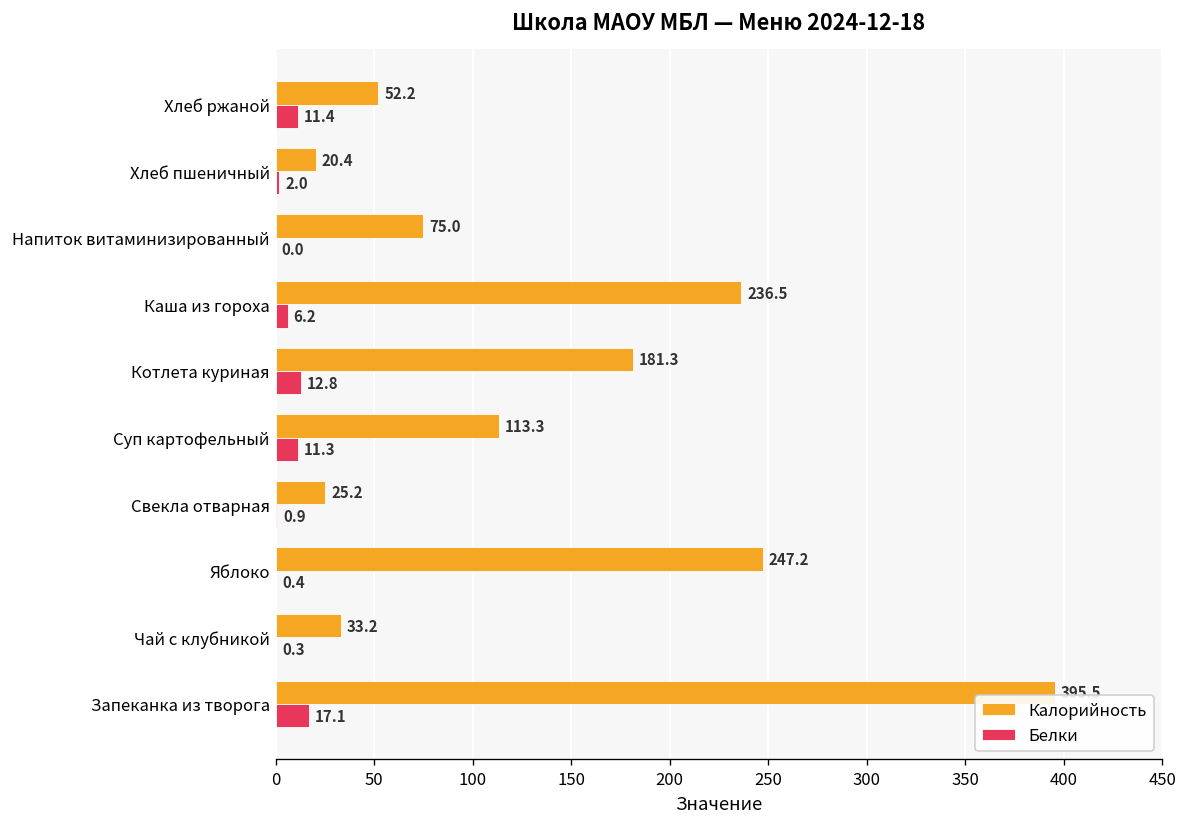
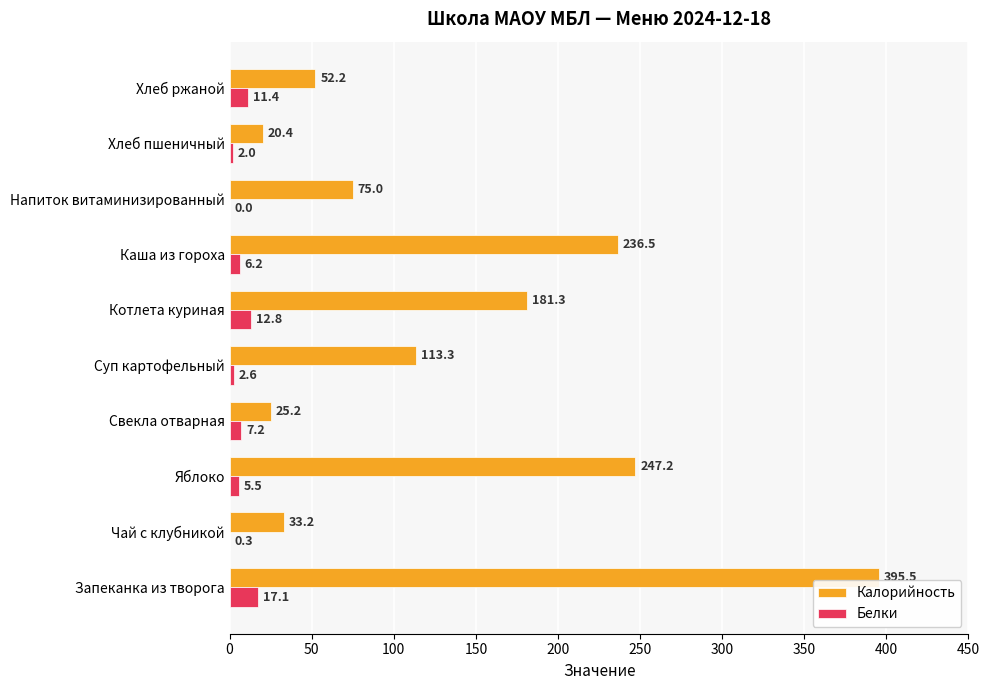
  {
    "Калорийность": {
      "Хлеб ржаной": 52.2,
      "Хлеб пшеничный": 20.4,
      "Напиток витаминизированный": 75.0,
      "Каша из гороха": 236.5,
      "Котлета куриная": 181.3,
      "Суп картофельный": 113.3,
      "Свекла отварная": 25.2,
      "Яблоко": 247.2,
      "Чай с клубникой": 33.2
    },
    "Белки": {
      "Хлеб ржаной": 11.4,
      "Хлеб пшеничный": 2.0,
      "Напиток витаминизированный": 0.0,
      "Каша из гороха": 6.2,
      "Котлета куриная": 12.8,
-     "Суп картофельный": 11.3,
-     "Свекла отварная": 0.9,
-     "Яблоко": 0.4,
+     "Суп картофельный": 2.6,
+     "Свекла отварная": 7.2,
+     "Яблоко": 5.5,
      "Чай с клубникой": 0.3,
      "Запеканка из творога": 17.1
    }
  }
